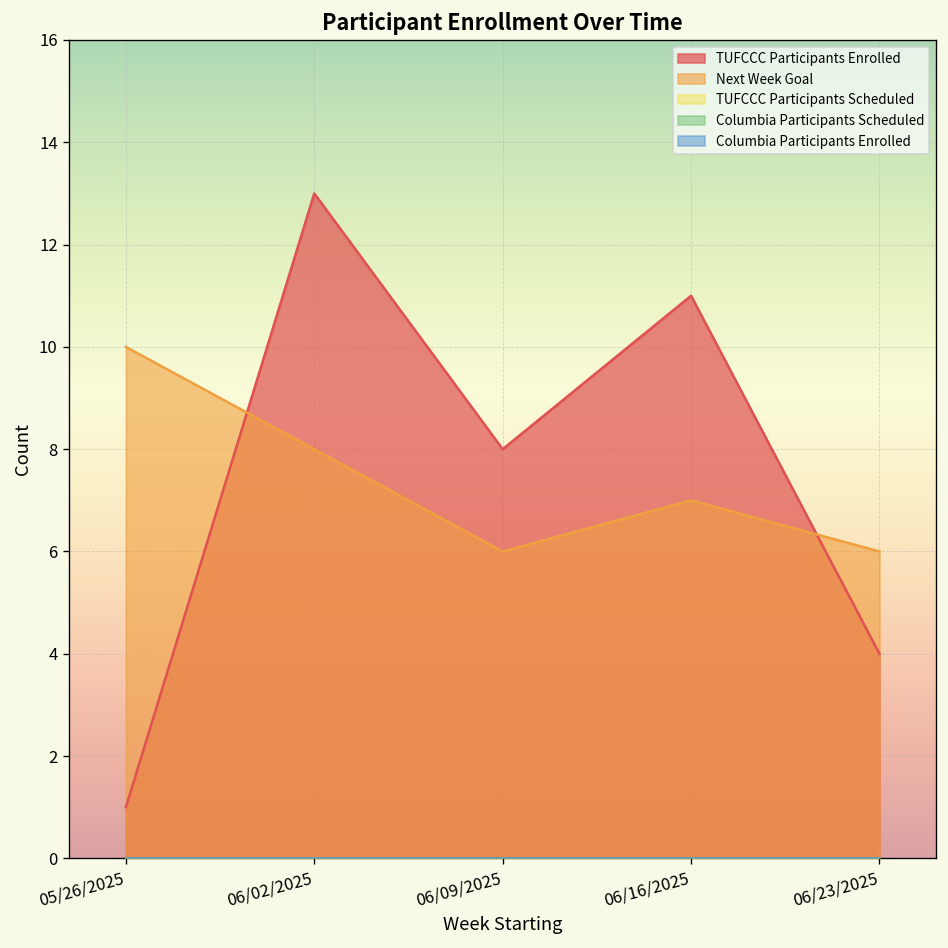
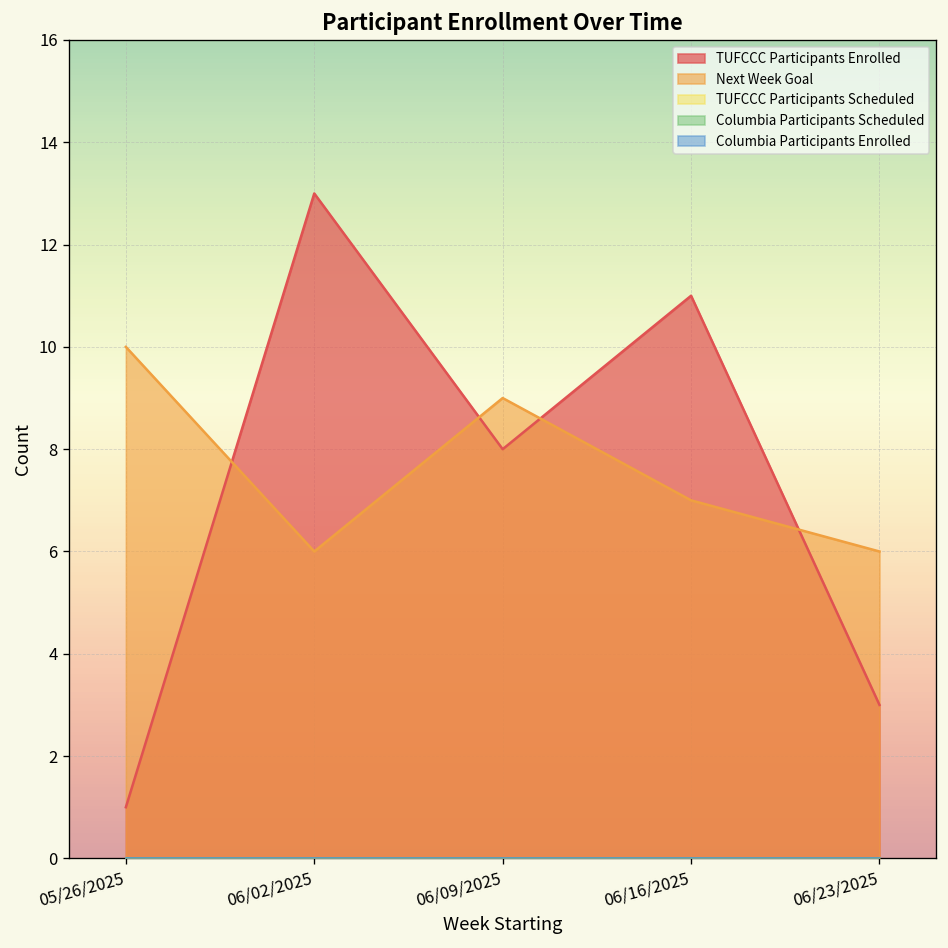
  {
    "TUFCCC Participants Enrolled": {
      "05/26/2025": 1,
      "06/02/2025": 13,
      "06/09/2025": 8,
      "06/16/2025": 11,
-     "06/23/2025": 4
+     "06/23/2025": 3
    },
    "Next Week Goal": {
      "05/26/2025": 10,
-     "06/02/2025": 8,
-     "06/09/2025": 6,
+     "06/02/2025": 6,
+     "06/09/2025": 9,
      "06/16/2025": 7,
      "06/23/2025": 6
    },
    "Columbia Participants Enrolled": {
      "05/26/2025": 0,
      "06/02/2025": 0,
      "06/09/2025": 0,
      "06/16/2025": 0,
      "06/23/2025": 0
    }
  }
